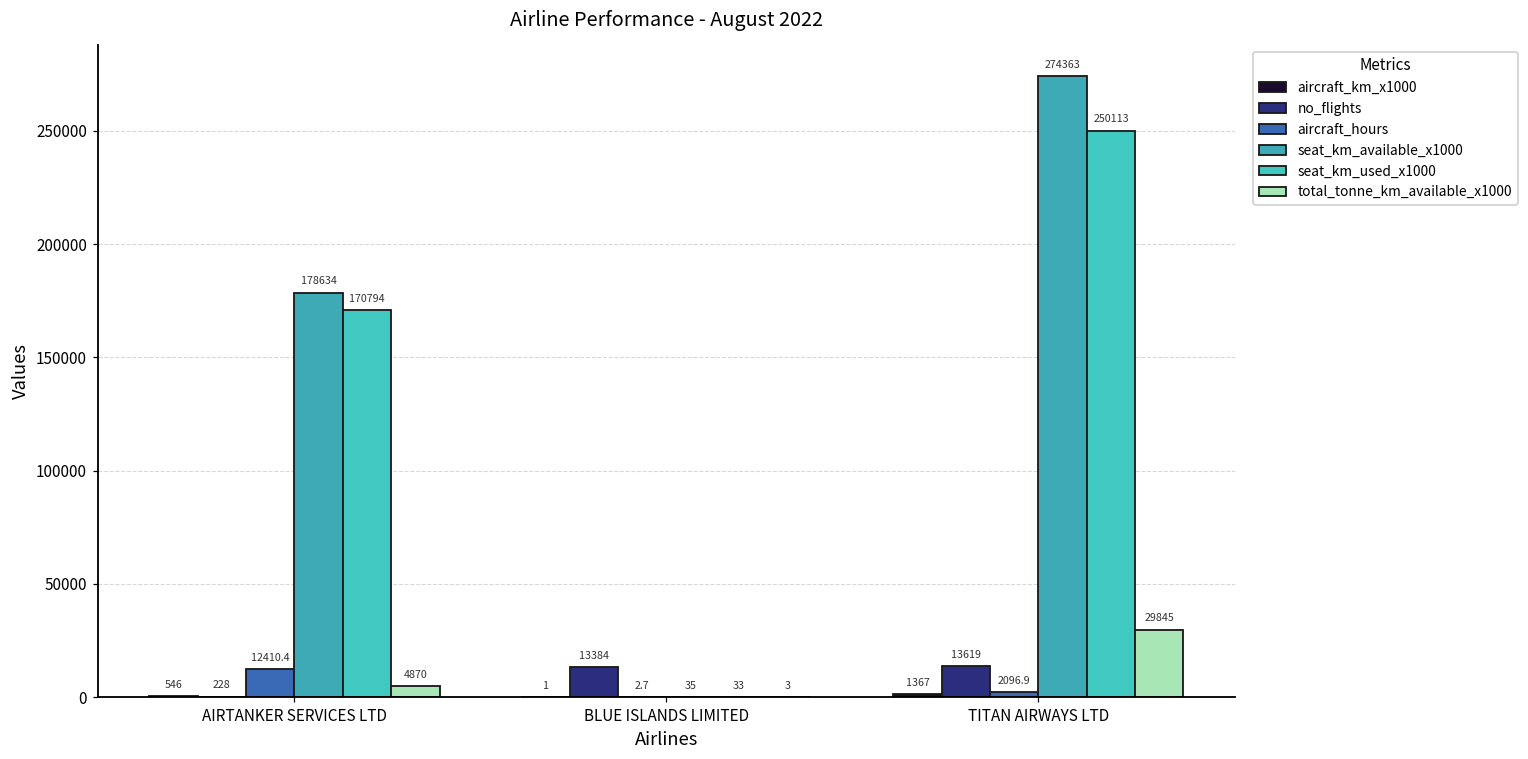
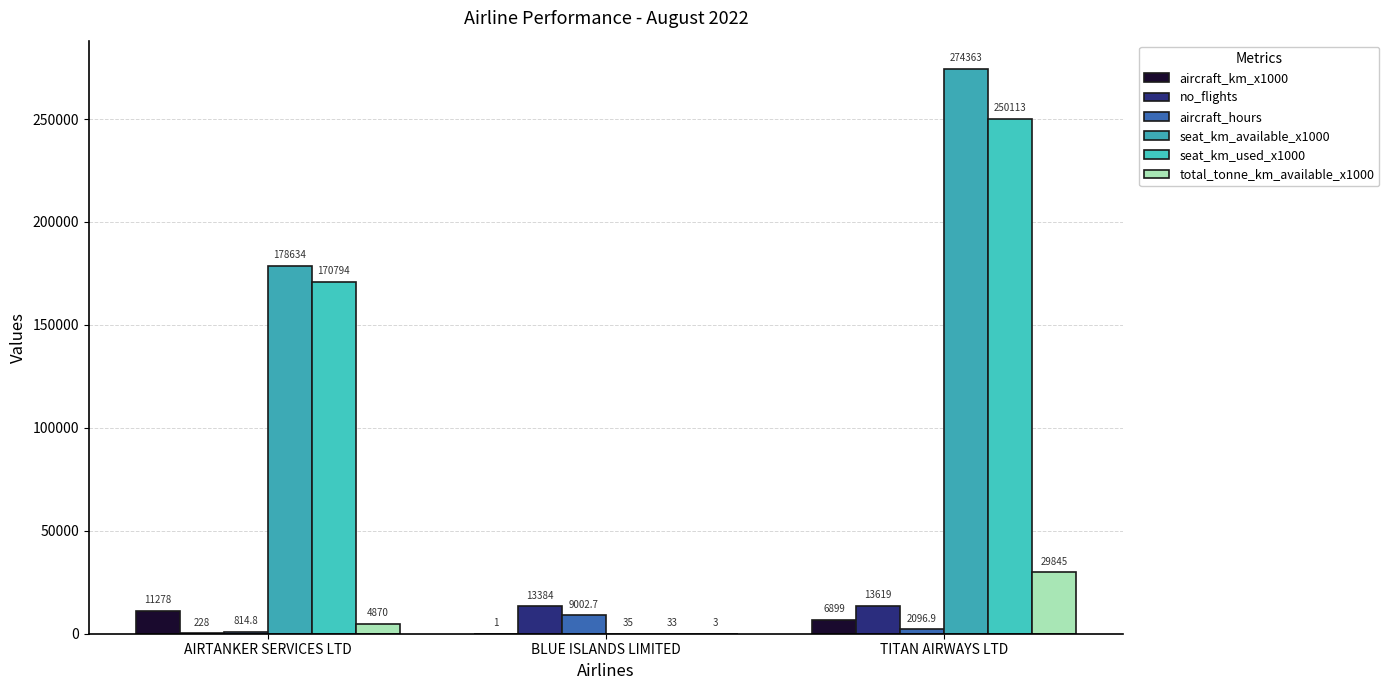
  {
    "aircraft_km_x1000": {
-     "AIRTANKER SERVICES LTD": 546,
+     "AIRTANKER SERVICES LTD": 11278,
      "BLUE ISLANDS LIMITED": 1,
-     "TITAN AIRWAYS LTD": 1367
+     "TITAN AIRWAYS LTD": 6899
    },
    "no_flights": {
      "AIRTANKER SERVICES LTD": 228,
      "BLUE ISLANDS LIMITED": 13384,
      "TITAN AIRWAYS LTD": 13619
    },
    "aircraft_hours": {
-     "AIRTANKER SERVICES LTD": 12410.4,
-     "BLUE ISLANDS LIMITED": 2.7,
+     "AIRTANKER SERVICES LTD": 814.8,
+     "BLUE ISLANDS LIMITED": 9002.7,
      "TITAN AIRWAYS LTD": 2096.9
    },
    "total_tonne_km_available_x1000": {
      "AIRTANKER SERVICES LTD": 4870,
      "BLUE ISLANDS LIMITED": 3,
      "TITAN AIRWAYS LTD": 29845
    }
  }
